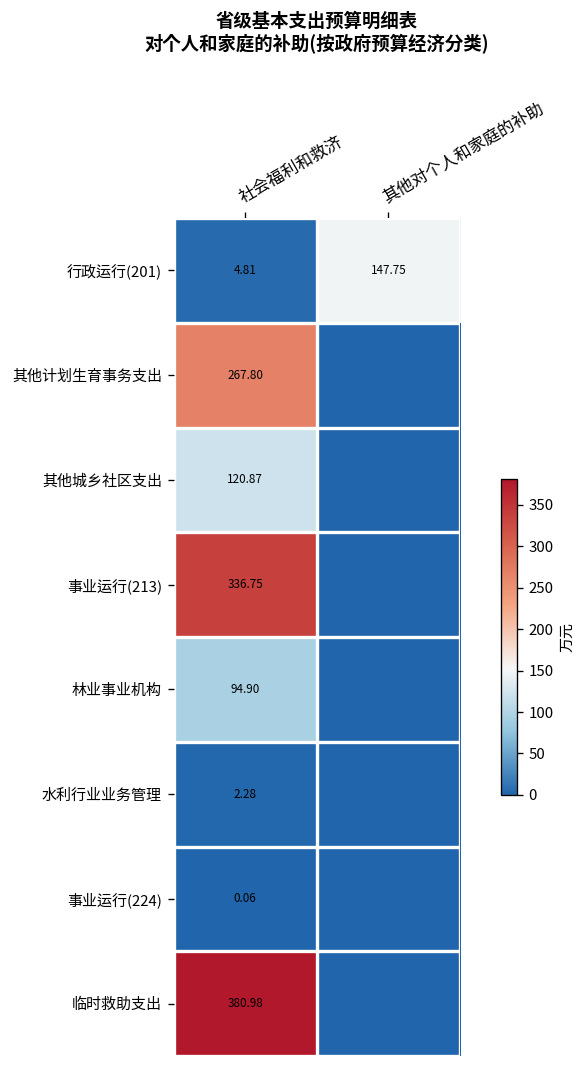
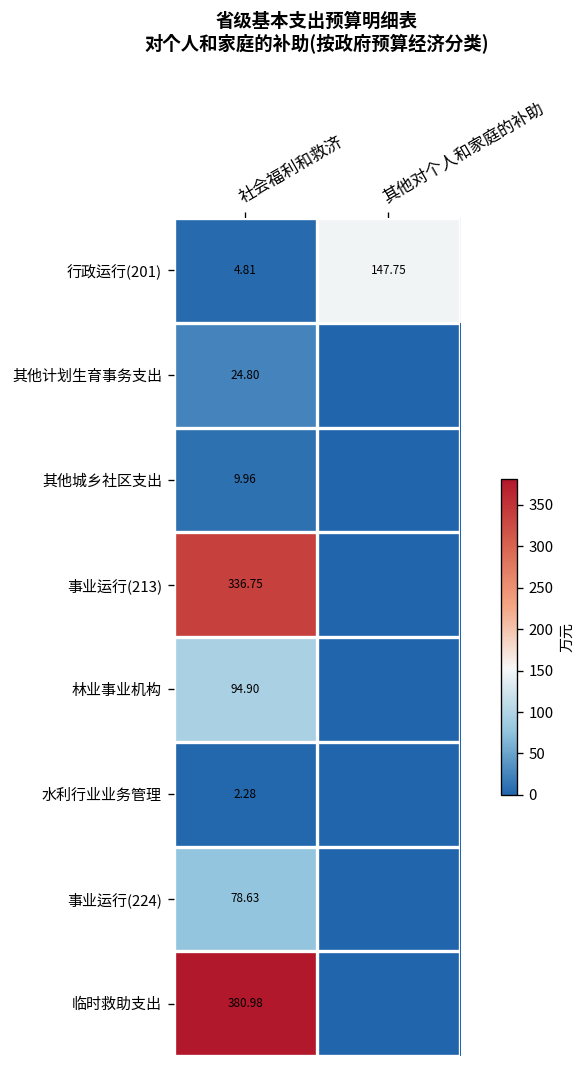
  {
    "行政运行(201)": {
      "社会福利和救济": 4.81,
      "其他对个人和家庭的补助": 147.75
    },
    "其他计划生育事务支出": {
-     "社会福利和救济": 267.80
+     "社会福利和救济": 24.80
    },
    "其他城乡社区支出": {
-     "社会福利和救济": 120.87
+     "社会福利和救济": 9.96
    },
    "事业运行(213)": {
      "社会福利和救济": 336.75
    },
    "林业事业机构": {
      "社会福利和救济": 94.90
    },
    "水利行业业务管理": {
      "社会福利和救济": 2.28
    },
    "事业运行(224)": {
-     "社会福利和救济": 0.06
+     "社会福利和救济": 78.63
    },
    "临时救助支出": {
      "社会福利和救济": 380.98
    }
  }
